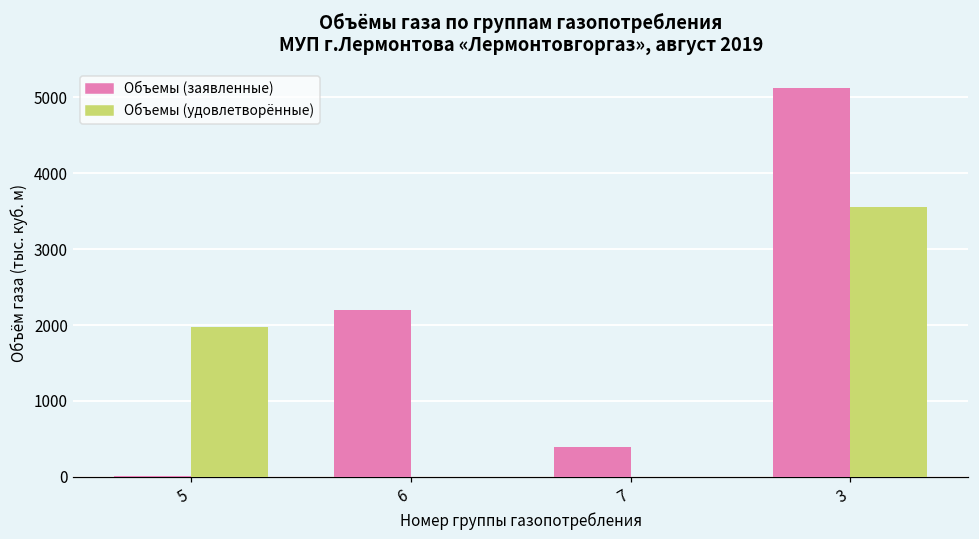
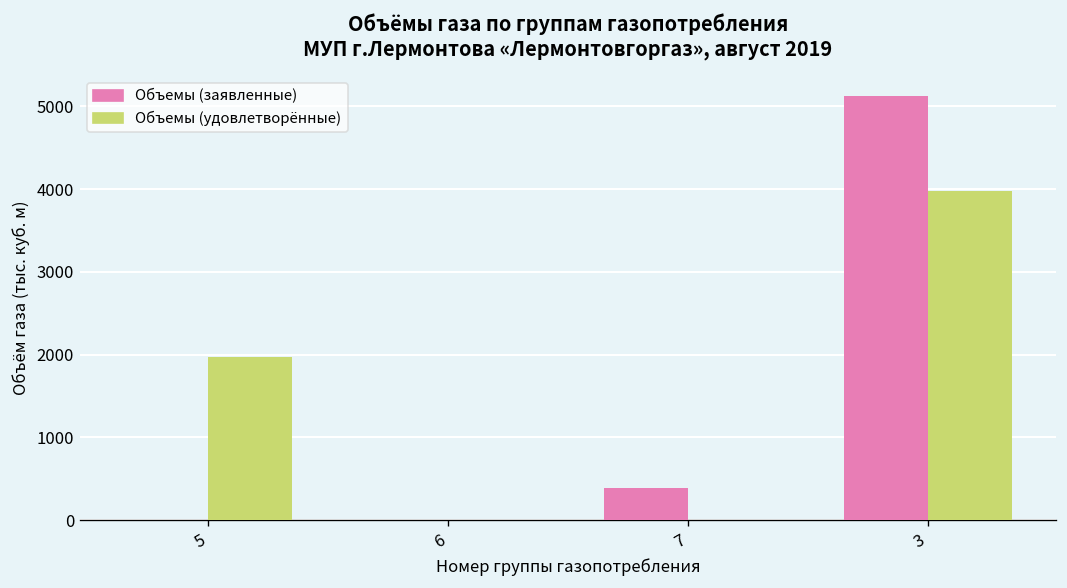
  {
    "Объемы (заявленные)": {
-     "6": 2200,
+     "6": 0,
      "7": 400,
      "3": 5100
    },
    "Объемы (удовлетворённые)": {
      "5": 2000,
-     "3": 3600
+     "3": 4000
    }
  }
